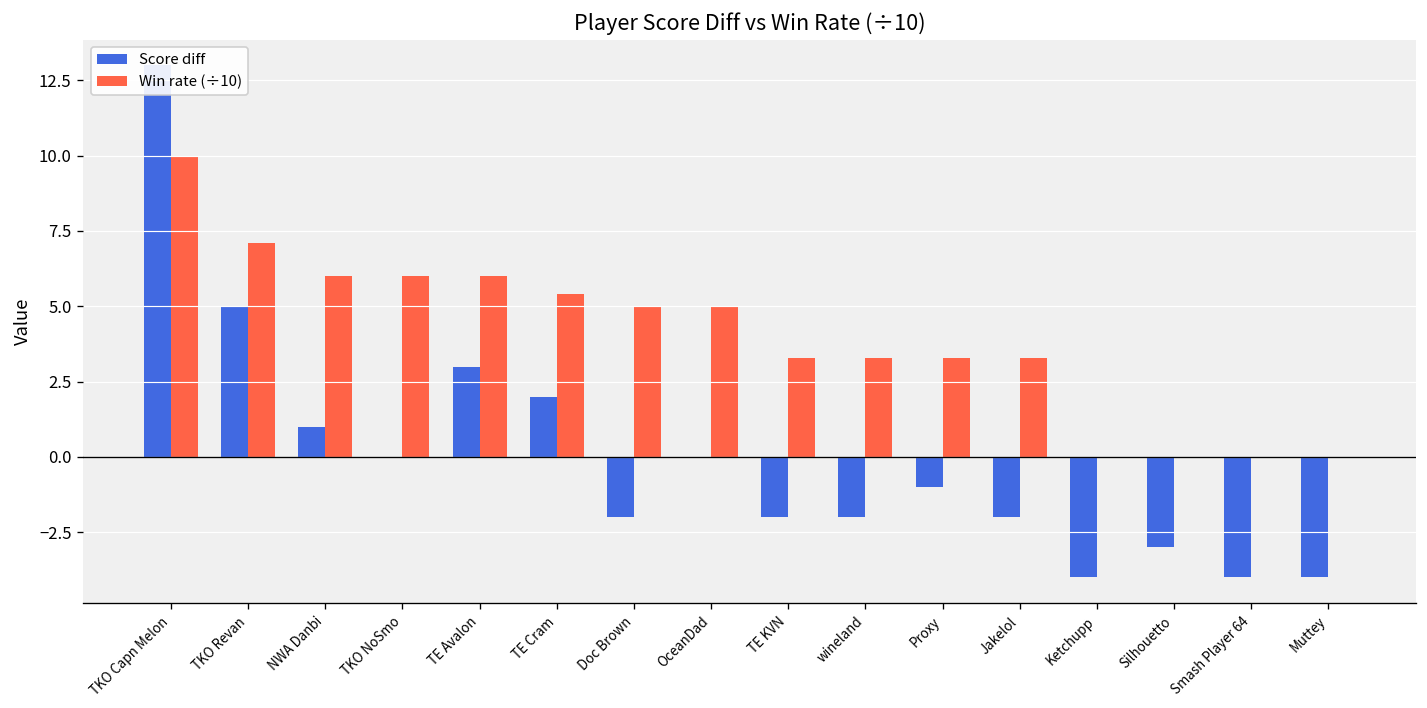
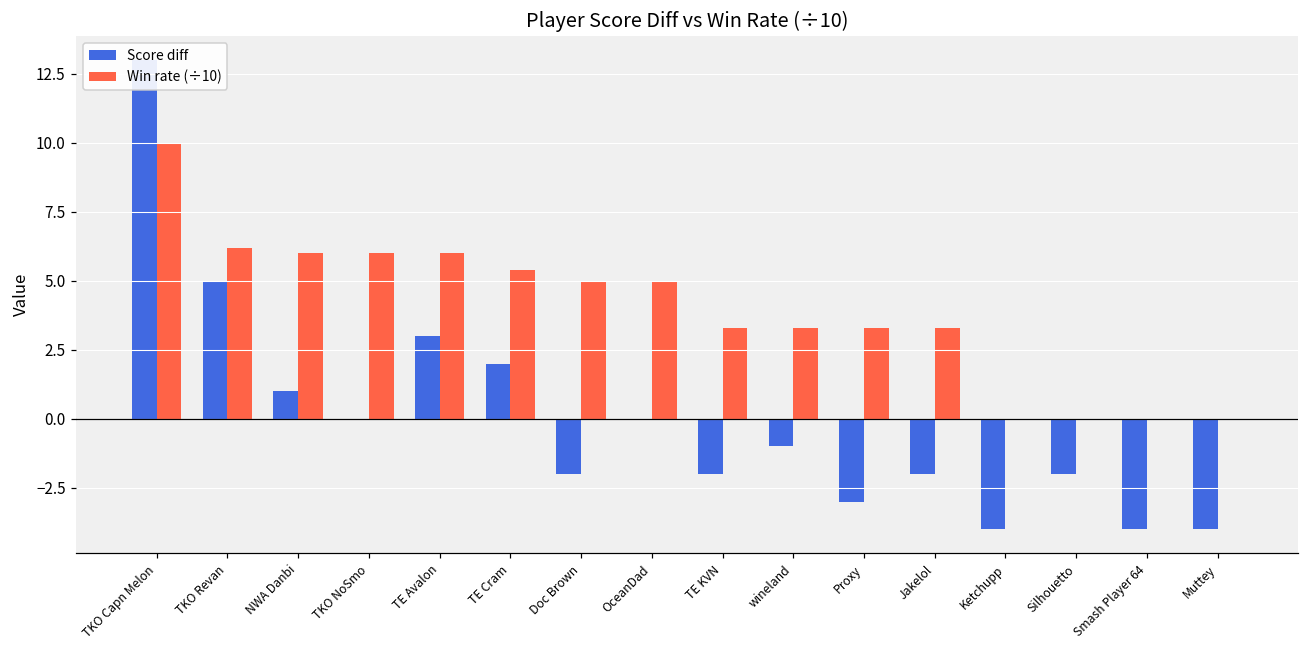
  {
    "Score diff": {
      "TKO Revan": 5,
      "NWA Danbi": 1,
      "TKO NoSmo": 0,
      "TE Avalon": 3,
      "TE Cram": 2,
      "Doc Brown": -2,
      "OceanDad": 0,
      "TE KVN": -2,
-     "wineland": -2,
-     "Proxy": -1,
+     "wineland": -1,
+     "Proxy": -3,
      "Jakelol": -2,
      "Ketchupp": -4,
-     "Silhouetto": -3,
+     "Silhouetto": -2,
      "Smash Player 64": -4,
      "Muttey": -4
    },
    "Win rate (÷10)": {
      "TKO Capn Melon": 10.0,
-     "TKO Revan": 7.1,
+     "TKO Revan": 6.2,
      "NWA Danbi": 6.0,
      "TKO NoSmo": 6.0,
      "TE Avalon": 6.0,
      "TE Cram": 5.4,
      "Doc Brown": 5.0,
      "OceanDad": 5.0,
      "TE KVN": 3.3,
      "wineland": 3.3,
      "Proxy": 3.3,
      "Jakelol": 3.3,
      "Ketchupp": 0.0,
      "Silhouetto": 0.0,
      "Smash Player 64": 0.0,
      "Muttey": 0.0
    }
  }
